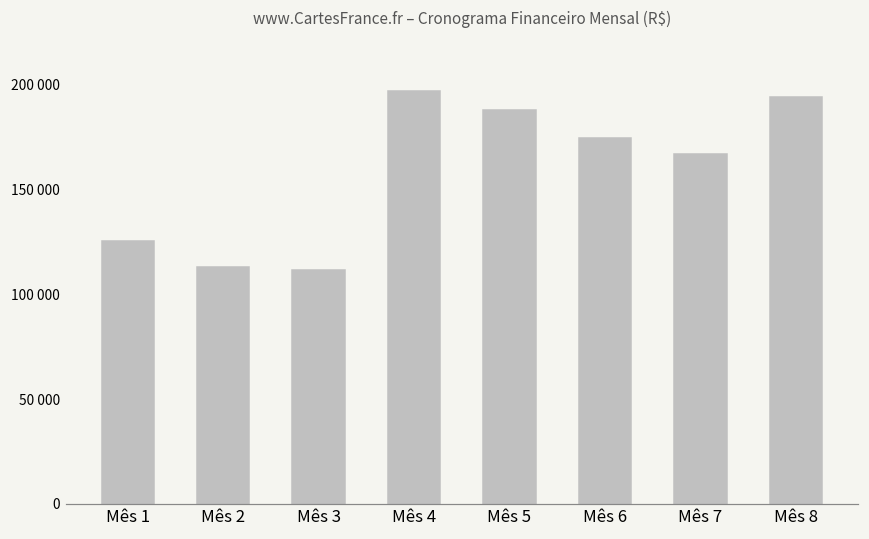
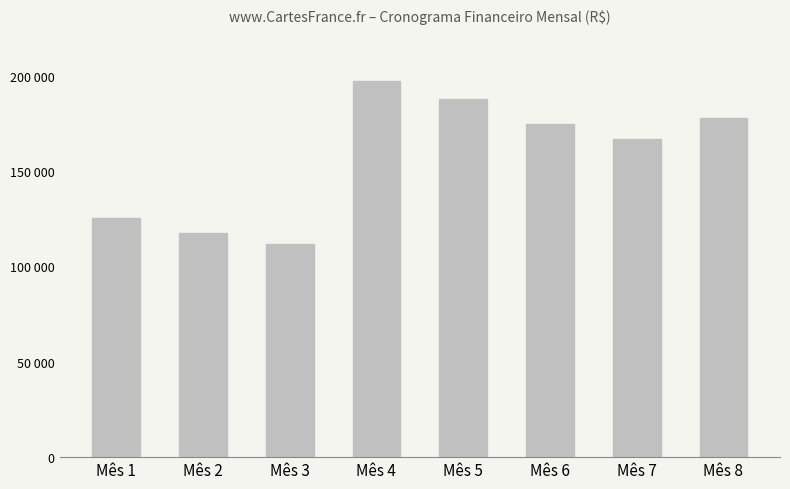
  {
    "Mês 1": 125000,
-   "Mês 2": 113000,
+   "Mês 2": 117000,
    "Mês 3": 112000,
    "Mês 4": 197000,
    "Mês 5": 188000,
    "Mês 6": 175000,
    "Mês 7": 167000,
-   "Mês 8": 194000
+   "Mês 8": 178000
  }
